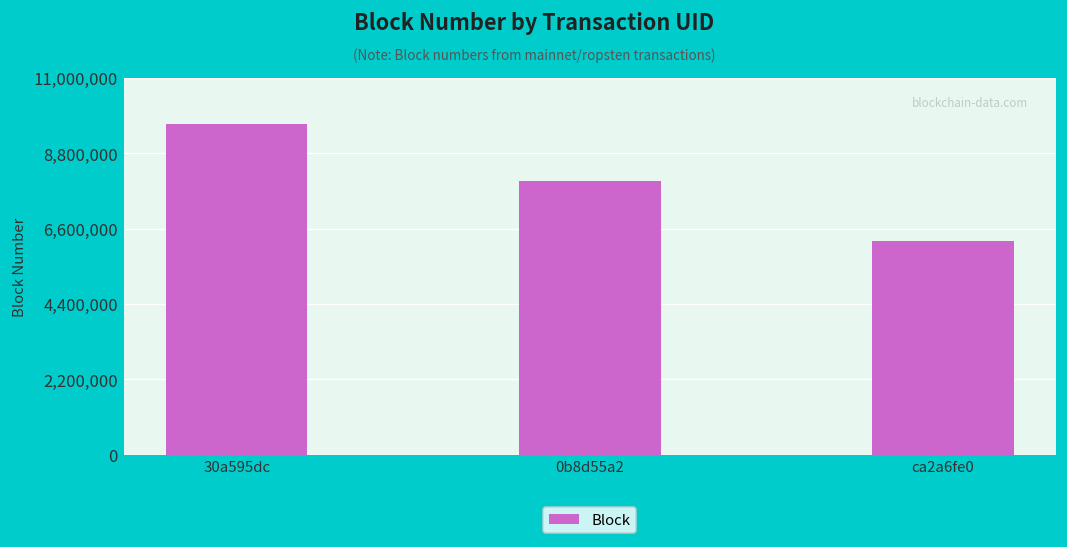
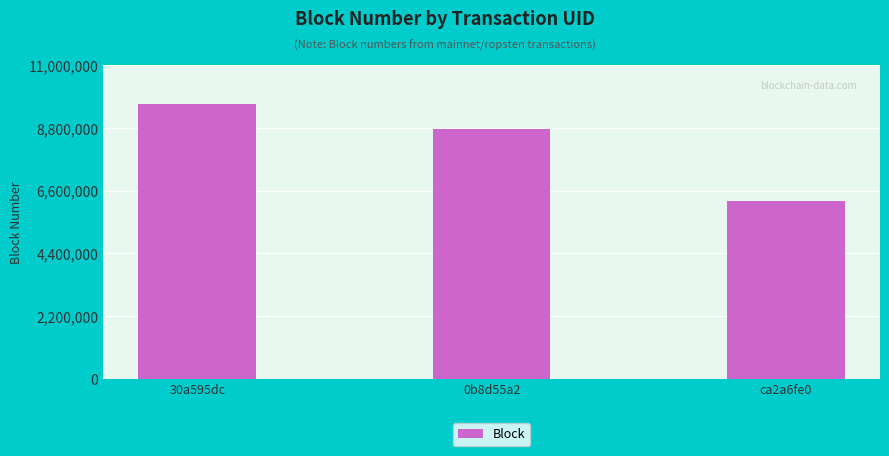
  {
    "30a595dc": "9,600,000",
-   "0b8d55a2": "8,000,000",
+   "0b8d55a2": "8,700,000",
    "ca2a6fe0": "6,200,000"
  }
